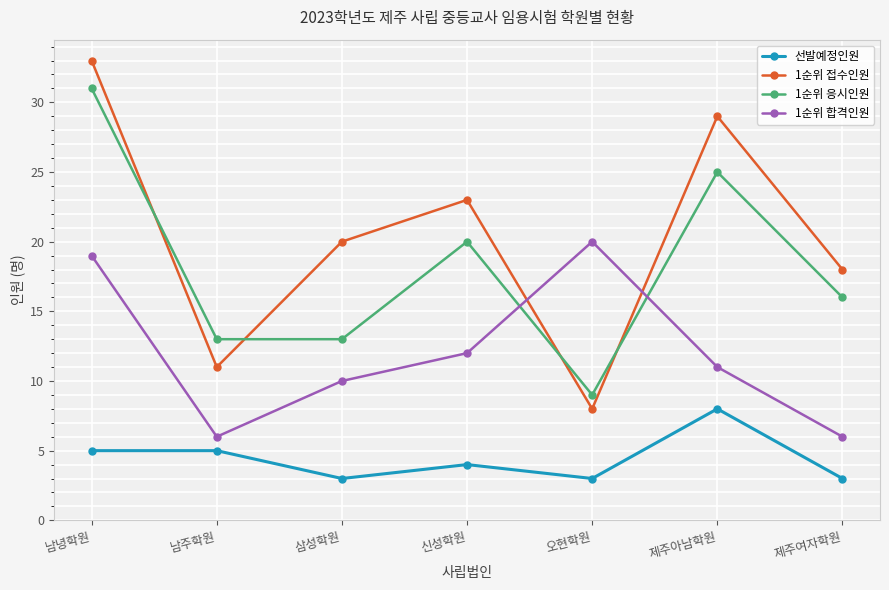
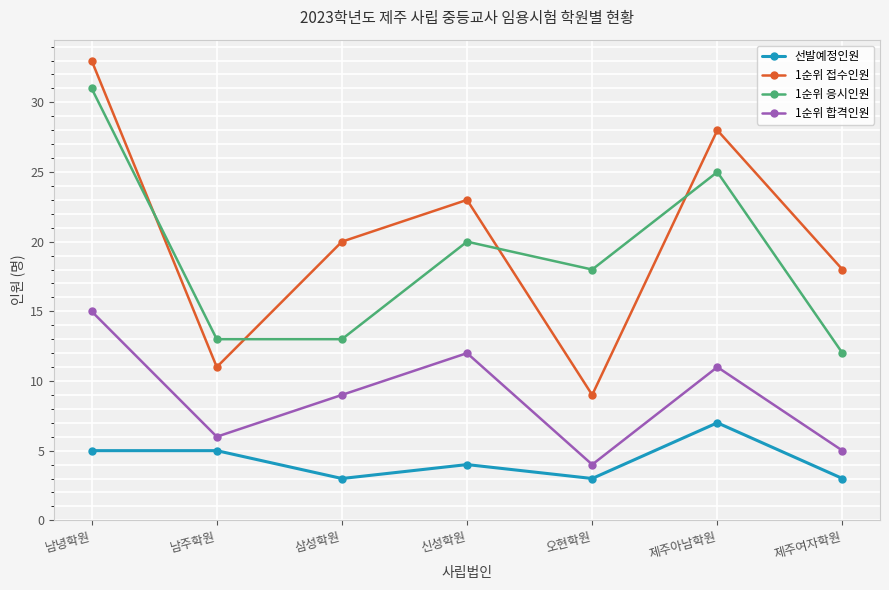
  {
    "선발예정인원": {
      "남녕학원": 5,
      "남주학원": 5,
      "삼성학원": 3,
      "신성학원": 4,
      "오현학원": 3,
-     "제주아남학원": 8,
+     "제주아남학원": 7,
      "제주여자학원": 3
    },
    "1순위 접수인원": {
      "남녕학원": 33,
      "남주학원": 11,
      "삼성학원": 20,
      "신성학원": 23,
-     "오현학원": 8,
-     "제주아남학원": 29,
+     "오현학원": 9,
+     "제주아남학원": 28,
      "제주여자학원": 18
    },
    "1순위 응시인원": {
      "남녕학원": 31,
      "남주학원": 13,
      "삼성학원": 13,
      "신성학원": 20,
-     "오현학원": 9,
+     "오현학원": 18,
      "제주아남학원": 25,
-     "제주여자학원": 16
+     "제주여자학원": 12
    },
    "1순위 합격인원": {
-     "남녕학원": 19,
+     "남녕학원": 15,
      "남주학원": 6,
-     "삼성학원": 10,
+     "삼성학원": 9,
      "신성학원": 12,
-     "오현학원": 20,
+     "오현학원": 4,
      "제주아남학원": 11,
-     "제주여자학원": 6
+     "제주여자학원": 5
    }
  }
